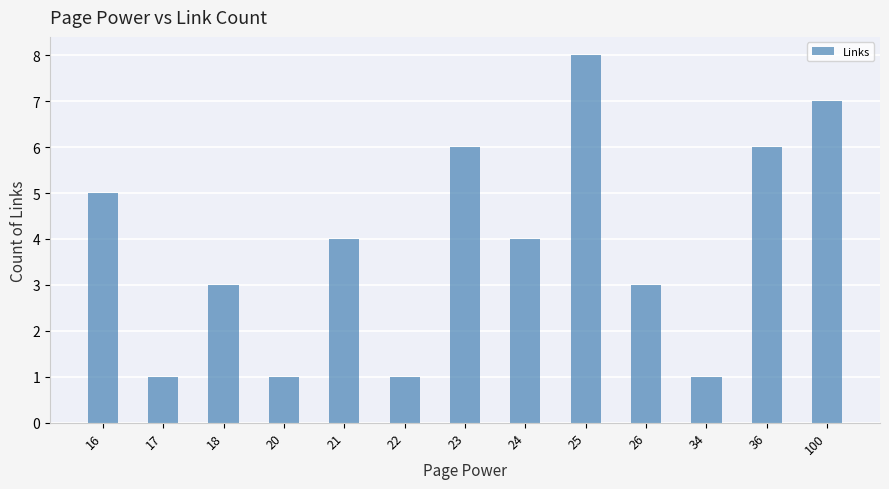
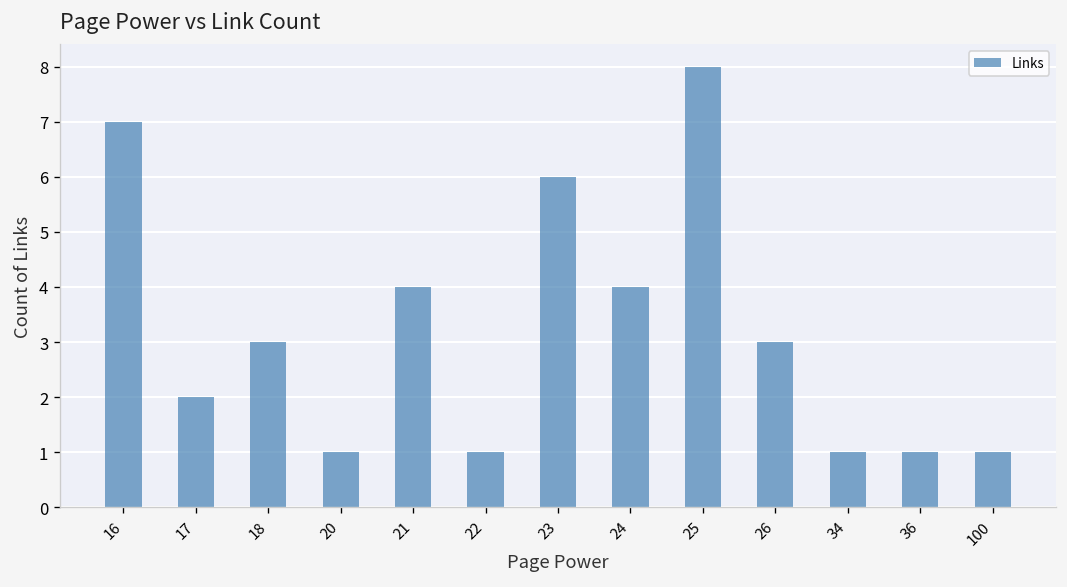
  {
-   "16": 5,
-   "17": 1,
+   "16": 7,
+   "17": 2,
    "18": 3,
    "20": 1,
    "21": 4,
    "22": 1,
    "23": 6,
    "24": 4,
    "25": 8,
    "26": 3,
    "34": 1,
-   "36": 6,
-   "100": 7
+   "36": 1,
+   "100": 1
  }
